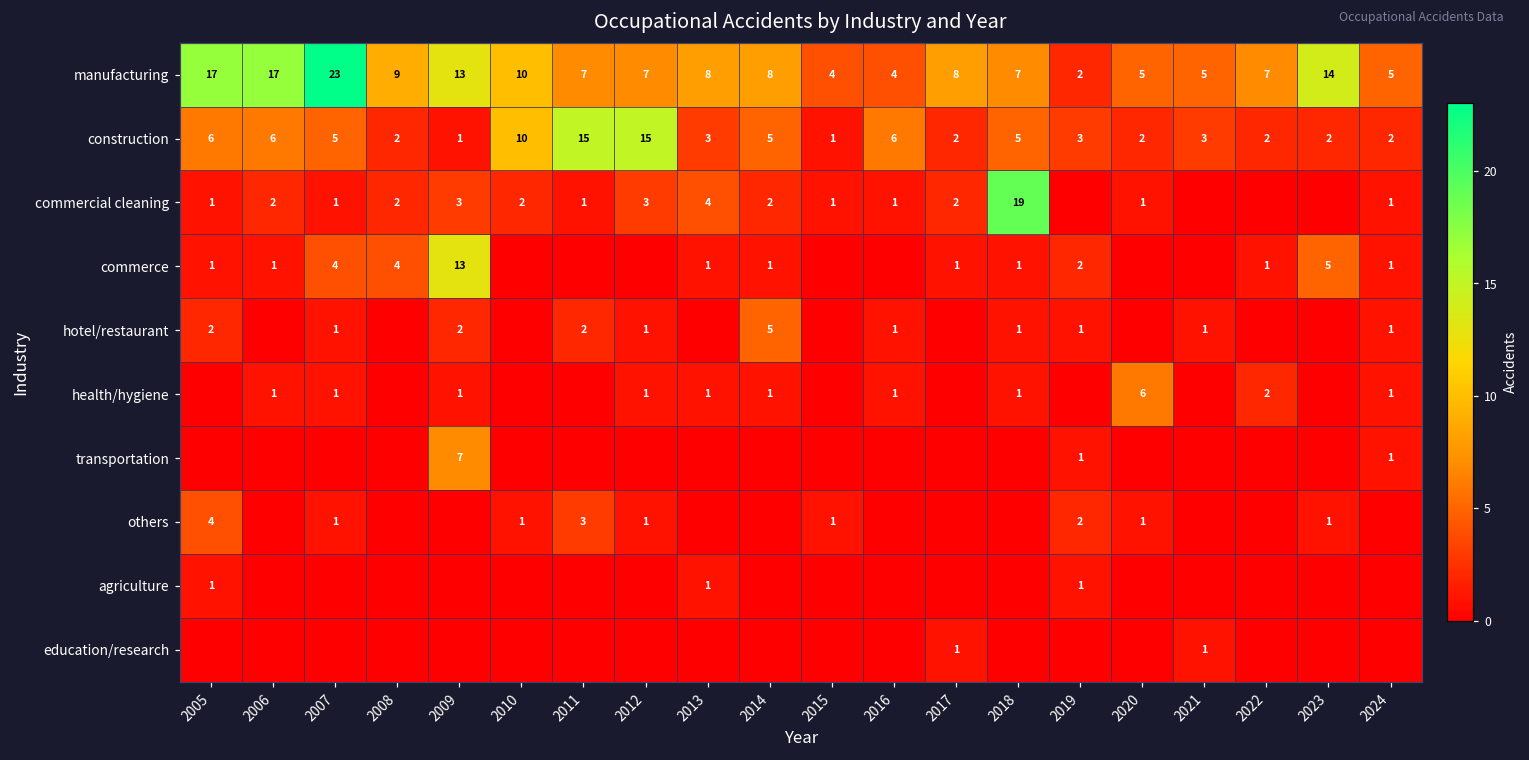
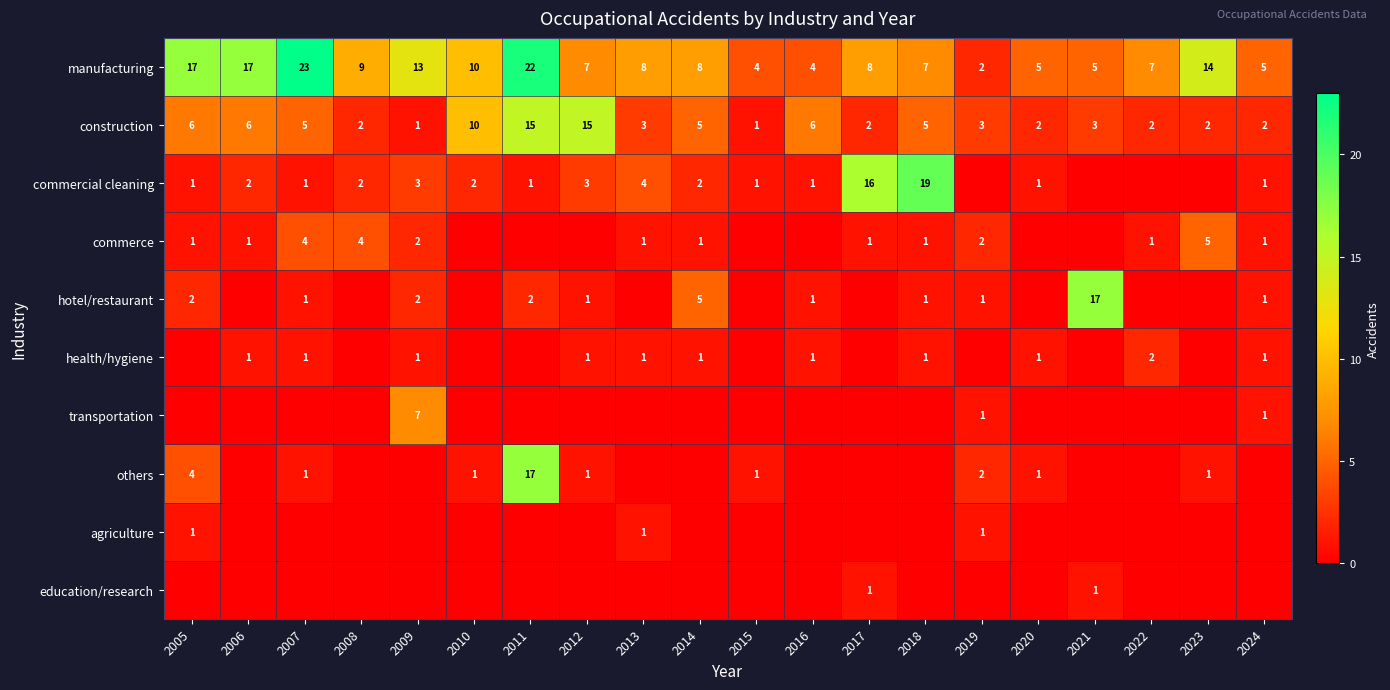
  {
    "manufacturing": {
      "2005": 17,
      "2006": 17,
      "2007": 23,
      "2008": 9,
      "2009": 13,
      "2010": 10,
-     "2011": 7,
+     "2011": 22,
      "2012": 7,
      "2013": 8,
      "2014": 8,
      "2015": 4,
      "2016": 4,
      "2017": 8,
      "2018": 7,
      "2019": 2,
      "2020": 5,
      "2021": 5,
      "2022": 7,
      "2023": 14,
      "2024": 5
    },
    "construction": {
      "2005": 6,
      "2006": 6,
      "2007": 5,
      "2008": 2,
      "2009": 1,
      "2010": 10,
      "2011": 15,
      "2012": 15,
      "2013": 3,
      "2014": 5,
      "2015": 1,
      "2016": 6,
      "2017": 2,
      "2018": 5,
      "2019": 3,
      "2020": 2,
      "2021": 3,
      "2022": 2,
      "2023": 2,
      "2024": 2
    },
    "commercial cleaning": {
      "2005": 1,
      "2006": 2,
      "2007": 1,
      "2008": 2,
      "2009": 3,
      "2010": 2,
      "2011": 1,
      "2012": 3,
      "2013": 4,
      "2014": 2,
      "2015": 1,
      "2016": 1,
-     "2017": 2,
+     "2017": 16,
      "2018": 19,
      "2020": 1,
      "2024": 1
    },
    "commerce": {
      "2005": 1,
      "2006": 1,
      "2007": 4,
      "2008": 4,
-     "2009": 13,
+     "2009": 2,
      "2013": 1,
      "2014": 1,
      "2017": 1,
      "2018": 1,
      "2019": 2,
      "2022": 1,
      "2023": 5,
      "2024": 1
    },
    "hotel/restaurant": {
      "2005": 2,
      "2007": 1,
      "2009": 2,
      "2011": 2,
      "2012": 1,
      "2014": 5,
      "2016": 1,
      "2018": 1,
      "2019": 1,
-     "2021": 1,
+     "2021": 17,
      "2024": 1
    },
    "health/hygiene": {
      "2006": 1,
      "2007": 1,
      "2009": 1,
      "2012": 1,
      "2013": 1,
      "2014": 1,
      "2016": 1,
      "2018": 1,
-     "2020": 6,
+     "2020": 1,
      "2022": 2,
      "2024": 1
    },
    "transportation": {
      "2009": 7,
      "2019": 1,
      "2024": 1
    },
    "others": {
      "2005": 4,
      "2007": 1,
      "2010": 1,
-     "2011": 3,
+     "2011": 17,
      "2012": 1,
      "2015": 1,
      "2019": 2,
      "2020": 1,
      "2023": 1
    },
    "agriculture": {
      "2005": 1,
      "2013": 1,
      "2019": 1
    },
    "education/research": {
      "2017": 1,
      "2021": 1
    }
  }
